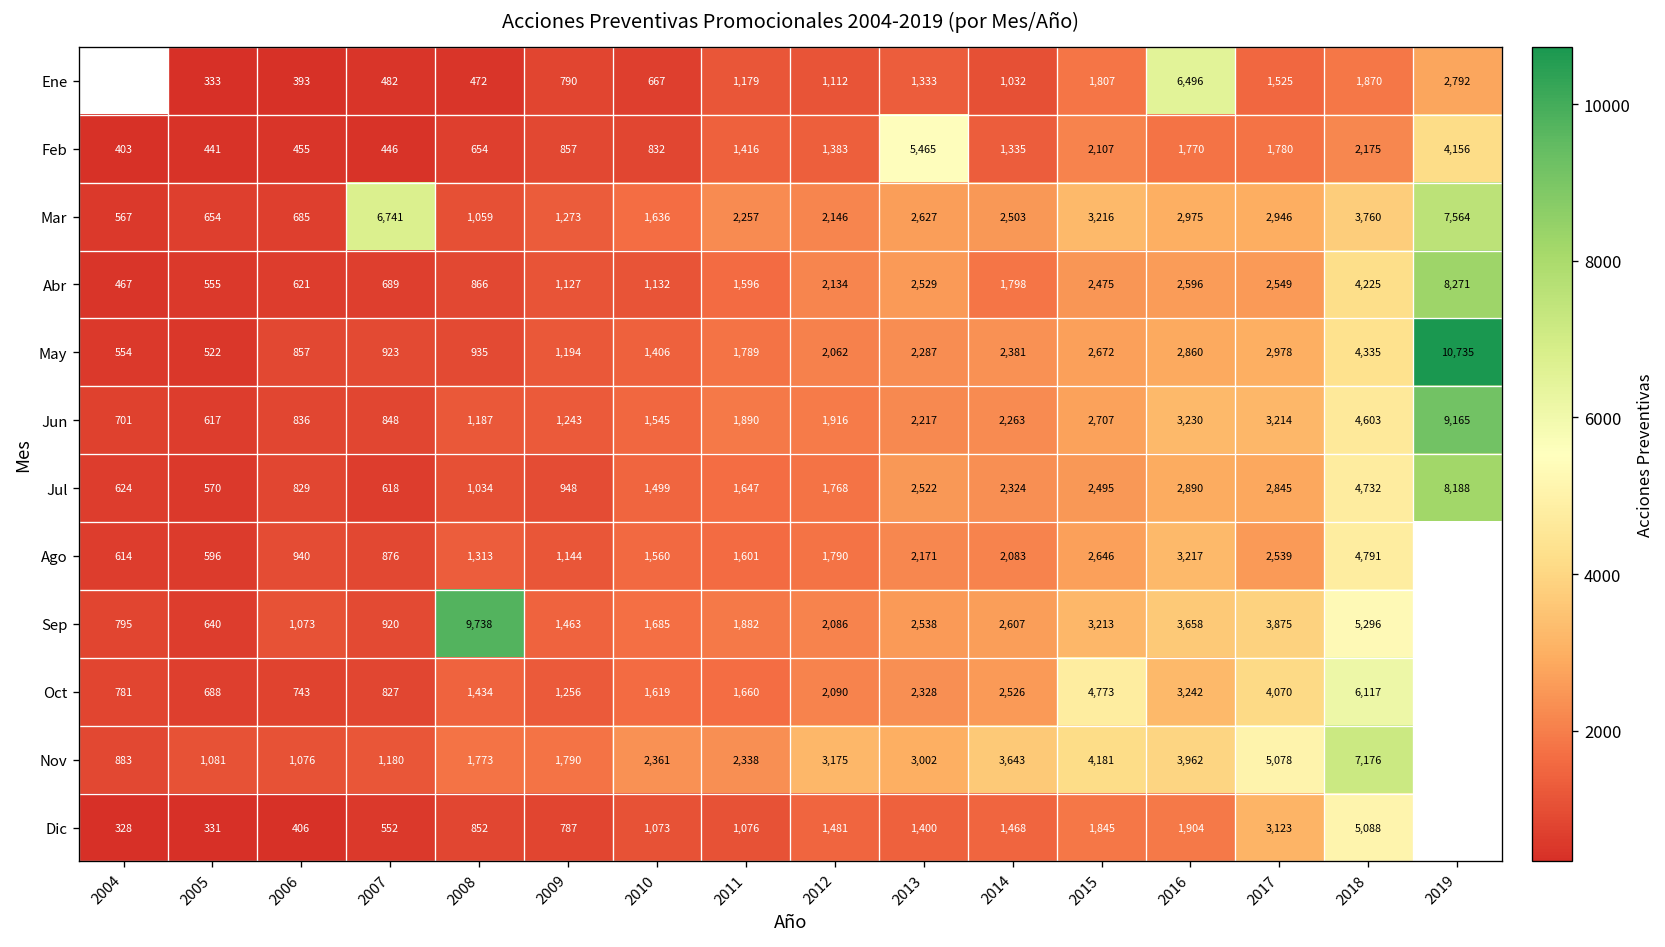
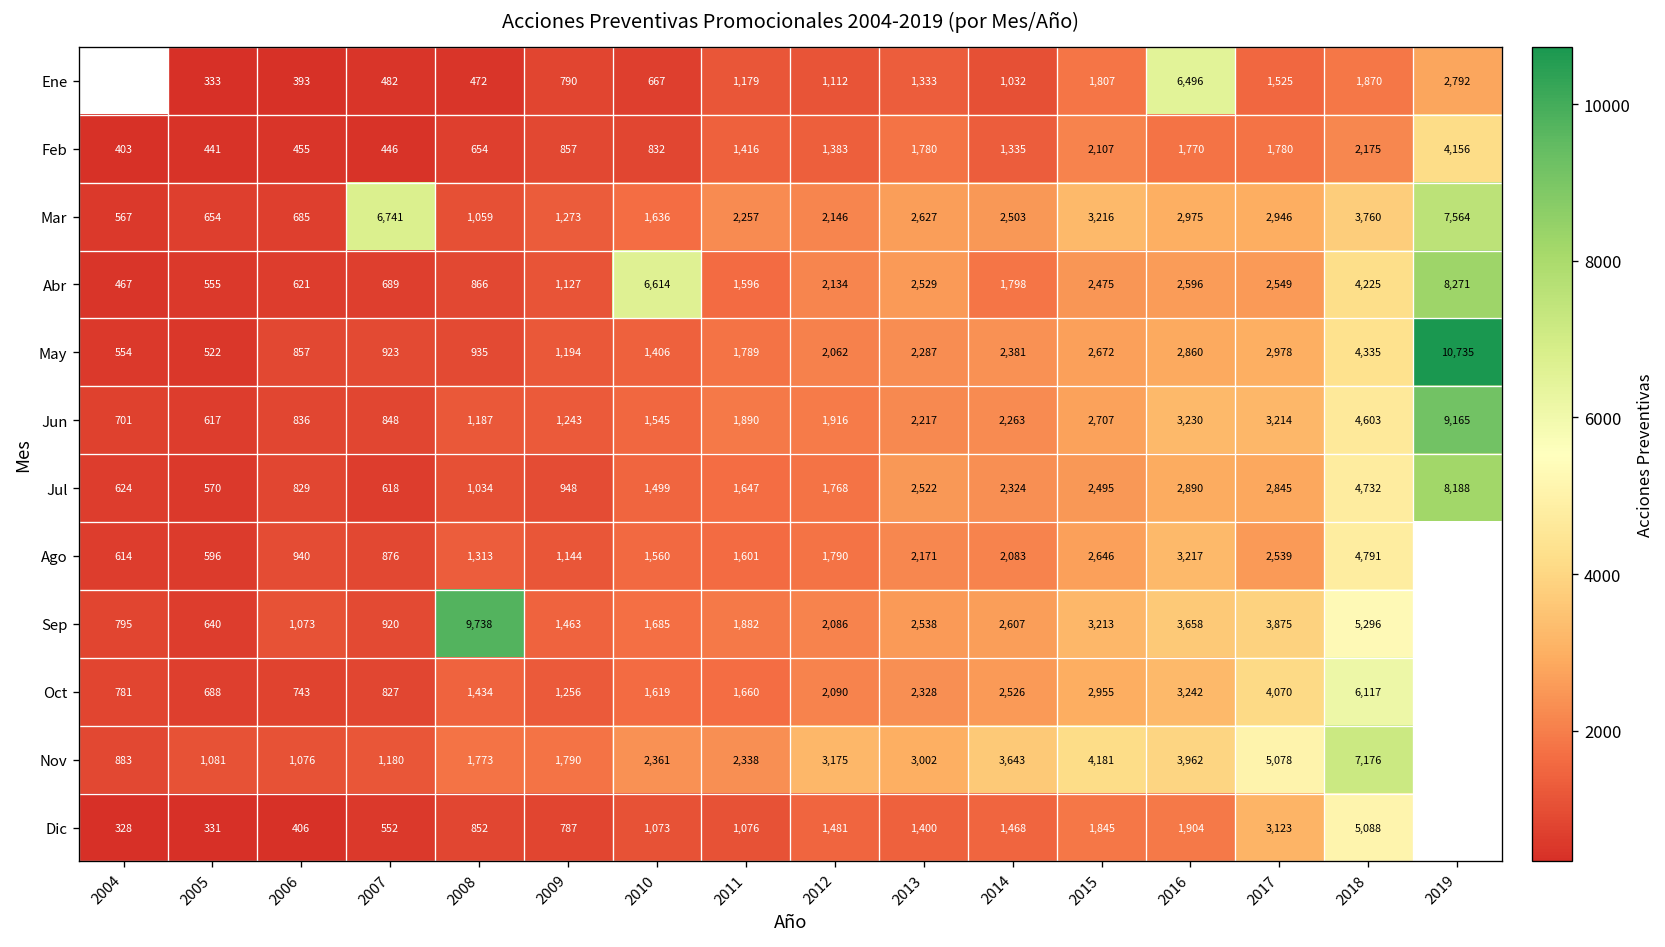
  {
    "Ene": {
      "2005": "333",
      "2006": "393",
      "2007": "482",
      "2008": "472",
      "2009": "790",
      "2010": "667",
      "2011": "1,179",
      "2012": "1,112",
      "2013": "1,333",
      "2014": "1,032",
      "2015": "1,807",
      "2016": "6,496",
      "2017": "1,525",
      "2018": "1,870",
      "2019": "2,792"
    },
    "Feb": {
      "2004": "403",
      "2005": "441",
      "2006": "455",
      "2007": "446",
      "2008": "654",
      "2009": "857",
      "2010": "832",
      "2011": "1,416",
      "2012": "1,383",
-     "2013": "5,465",
+     "2013": "1,780",
      "2014": "1,335",
      "2015": "2,107",
      "2016": "1,770",
      "2017": "1,780",
      "2018": "2,175",
      "2019": "4,156"
    },
    "Mar": {
      "2004": "567",
      "2005": "654",
      "2006": "685",
      "2007": "6,741",
      "2008": "1,059",
      "2009": "1,273",
      "2010": "1,636",
      "2011": "2,257",
      "2012": "2,146",
      "2013": "2,627",
      "2014": "2,503",
      "2015": "3,216",
      "2016": "2,975",
      "2017": "2,946",
      "2018": "3,760",
      "2019": "7,564"
    },
    "Abr": {
      "2004": "467",
      "2005": "555",
      "2006": "621",
      "2007": "689",
      "2008": "866",
      "2009": "1,127",
-     "2010": "1,132",
+     "2010": "6,614",
      "2011": "1,596",
      "2012": "2,134",
      "2013": "2,529",
      "2014": "1,798",
      "2015": "2,475",
      "2016": "2,596",
      "2017": "2,549",
      "2018": "4,225",
      "2019": "8,271"
    },
    "May": {
      "2004": "554",
      "2005": "522",
      "2006": "857",
      "2007": "923",
      "2008": "935",
      "2009": "1,194",
      "2010": "1,406",
      "2011": "1,789",
      "2012": "2,062",
      "2013": "2,287",
      "2014": "2,381",
      "2015": "2,672",
      "2016": "2,860",
      "2017": "2,978",
      "2018": "4,335",
      "2019": "10,735"
    },
    "Jun": {
      "2004": "701",
      "2005": "617",
      "2006": "836",
      "2007": "848",
      "2008": "1,187",
      "2009": "1,243",
      "2010": "1,545",
      "2011": "1,890",
      "2012": "1,916",
      "2013": "2,217",
      "2014": "2,263",
      "2015": "2,707",
      "2016": "3,230",
      "2017": "3,214",
      "2018": "4,603",
      "2019": "9,165"
    },
    "Jul": {
      "2004": "624",
      "2005": "570",
      "2006": "829",
      "2007": "618",
      "2008": "1,034",
      "2009": "948",
      "2010": "1,499",
      "2011": "1,647",
      "2012": "1,768",
      "2013": "2,522",
      "2014": "2,324",
      "2015": "2,495",
      "2016": "2,890",
      "2017": "2,845",
      "2018": "4,732",
      "2019": "8,188"
    },
    "Ago": {
      "2004": "614",
      "2005": "596",
      "2006": "940",
      "2007": "876",
      "2008": "1,313",
      "2009": "1,144",
      "2010": "1,560",
      "2011": "1,601",
      "2012": "1,790",
      "2013": "2,171",
      "2014": "2,083",
      "2015": "2,646",
      "2016": "3,217",
      "2017": "2,539",
      "2018": "4,791"
    },
    "Sep": {
      "2004": "795",
      "2005": "640",
      "2006": "1,073",
      "2007": "920",
      "2008": "9,738",
      "2009": "1,463",
      "2010": "1,685",
      "2011": "1,882",
      "2012": "2,086",
      "2013": "2,538",
      "2014": "2,607",
      "2015": "3,213",
      "2016": "3,658",
      "2017": "3,875",
      "2018": "5,296"
    },
    "Oct": {
      "2004": "781",
      "2005": "688",
      "2006": "743",
      "2007": "827",
      "2008": "1,434",
      "2009": "1,256",
      "2010": "1,619",
      "2011": "1,660",
      "2012": "2,090",
      "2013": "2,328",
      "2014": "2,526",
-     "2015": "4,773",
+     "2015": "2,955",
      "2016": "3,242",
      "2017": "4,070",
      "2018": "6,117"
    },
    "Nov": {
      "2004": "883",
      "2005": "1,081",
      "2006": "1,076",
      "2007": "1,180",
      "2008": "1,773",
      "2009": "1,790",
      "2010": "2,361",
      "2011": "2,338",
      "2012": "3,175",
      "2013": "3,002",
      "2014": "3,643",
      "2015": "4,181",
      "2016": "3,962",
      "2017": "5,078",
      "2018": "7,176"
    },
    "Dic": {
      "2004": "328",
      "2005": "331",
      "2006": "406",
      "2007": "552",
      "2008": "852",
      "2009": "787",
      "2010": "1,073",
      "2011": "1,076",
      "2012": "1,481",
      "2013": "1,400",
      "2014": "1,468",
      "2015": "1,845",
      "2016": "1,904",
      "2017": "3,123",
      "2018": "5,088"
    }
  }
